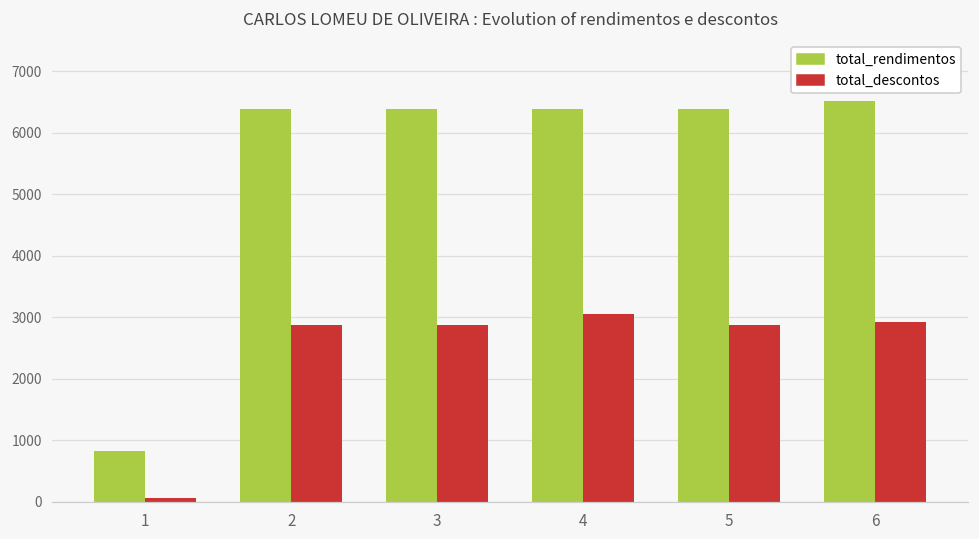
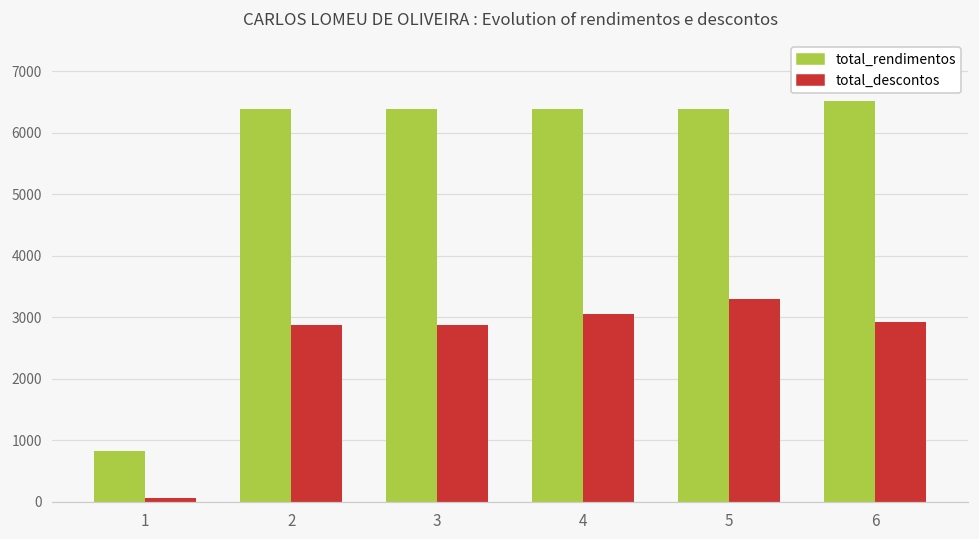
  {
    "total_rendimentos": {
      "1": 800,
      "2": 6400,
      "3": 6400,
      "4": 6400,
      "5": 6400,
      "6": 6500
    },
    "total_descontos": {
      "1": 100,
      "2": 2900,
      "3": 2900,
      "4": 3100,
-     "5": 2900,
+     "5": 3300,
      "6": 2900
    }
  }
